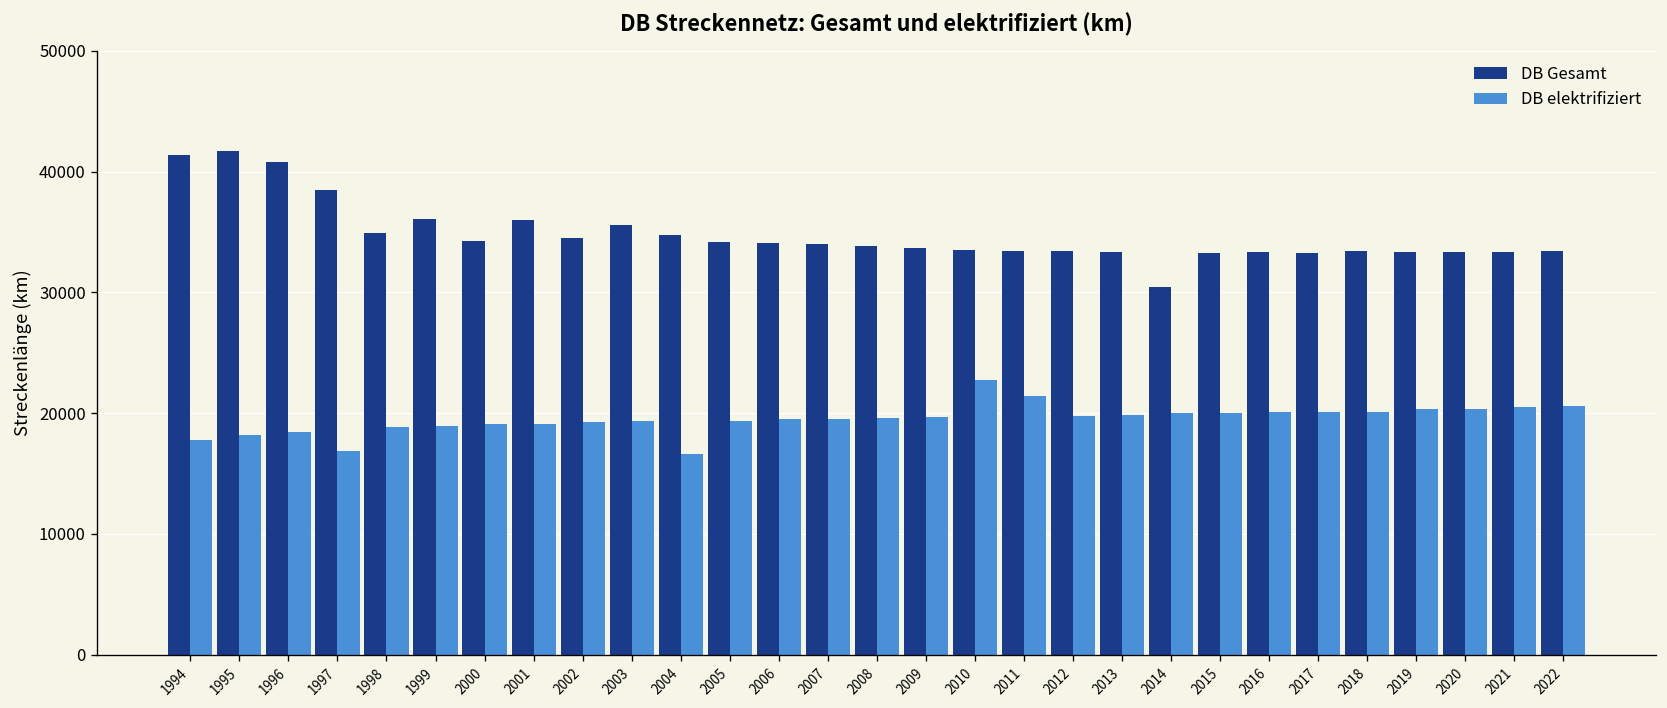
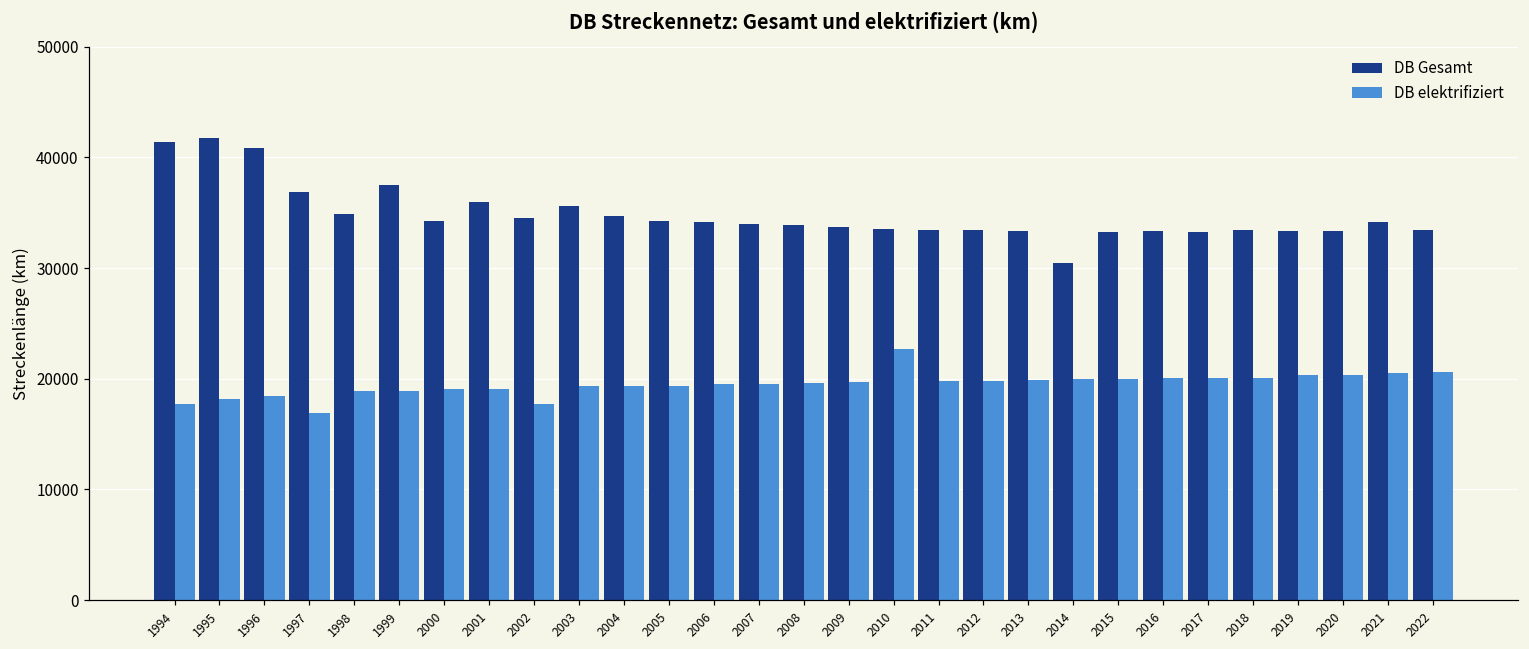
  {
    "DB Gesamt": {
      "1994": 41400,
      "1995": 41700,
      "1996": 40800,
-     "1997": 38500,
+     "1997": 36800,
      "1998": 34900,
-     "1999": 36100,
+     "1999": 37500,
      "2000": 34300,
      "2001": 36000,
      "2002": 34500,
      "2003": 35600,
      "2004": 34700,
      "2005": 34200,
      "2006": 34100,
      "2007": 34000,
      "2008": 33900,
      "2009": 33700,
      "2010": 33500,
      "2011": 33500,
      "2012": 33400,
      "2013": 33400,
      "2014": 30500,
      "2015": 33300,
      "2016": 33300,
      "2017": 33200,
      "2018": 33400,
      "2019": 33400,
      "2020": 33400,
-     "2021": 33400,
+     "2021": 34200,
      "2022": 33400
    },
    "DB elektrifiziert": {
      "1994": 17700,
      "1995": 18200,
      "1996": 18500,
      "1997": 16900,
      "1998": 18900,
      "1999": 18900,
      "2000": 19100,
      "2001": 19100,
-     "2002": 19300,
+     "2002": 17700,
      "2003": 19400,
-     "2004": 16600,
+     "2004": 19300,
      "2005": 19400,
      "2006": 19500,
      "2007": 19500,
      "2008": 19600,
      "2009": 19700,
      "2010": 22700,
-     "2011": 21400,
+     "2011": 19800,
      "2012": 19800,
      "2013": 19900,
      "2014": 20000,
      "2015": 20000,
      "2016": 20100,
      "2017": 20100,
      "2018": 20100,
      "2019": 20300,
      "2020": 20400,
      "2021": 20500,
      "2022": 20600
    }
  }
